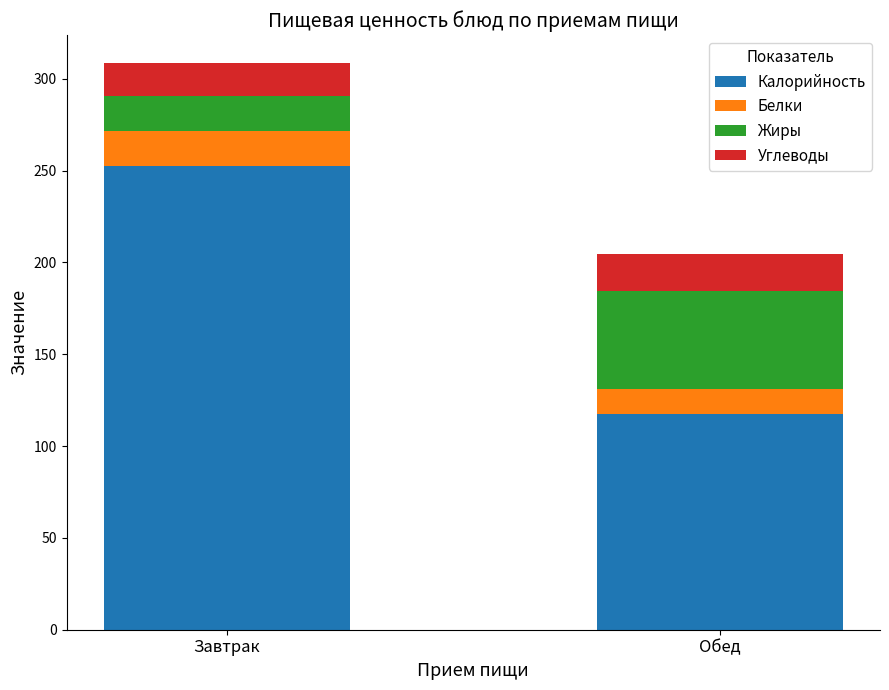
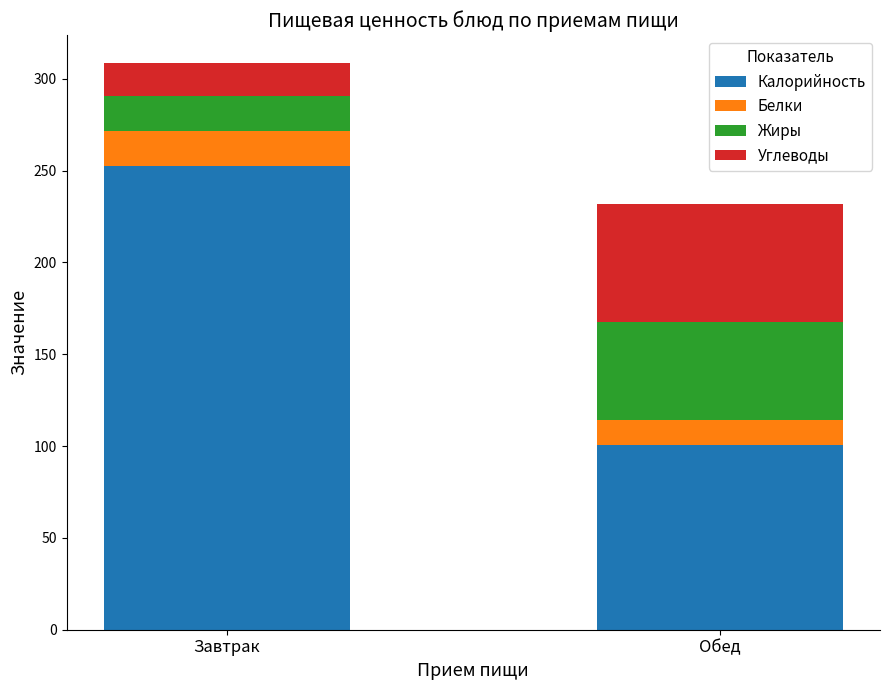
  {
    "Калорийность": {
      "Завтрак": 253,
-     "Обед": 118
+     "Обед": 101
    },
    "Белки": {
      "Завтрак": 19,
      "Обед": 14
    },
    "Жиры": {
      "Завтрак": 19,
      "Обед": 53
    },
    "Углеводы": {
      "Завтрак": 18,
-     "Обед": 21
+     "Обед": 64
    }
  }
